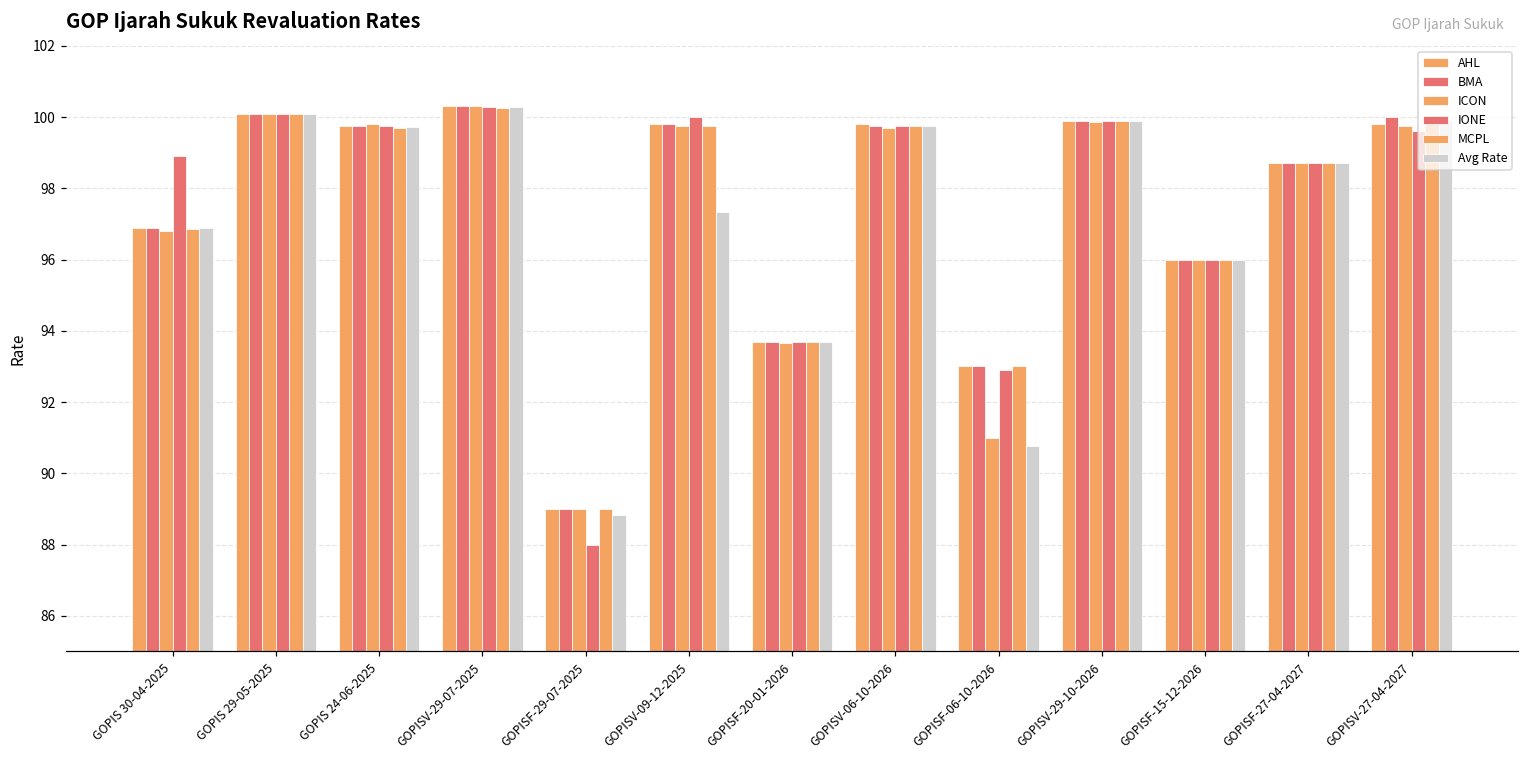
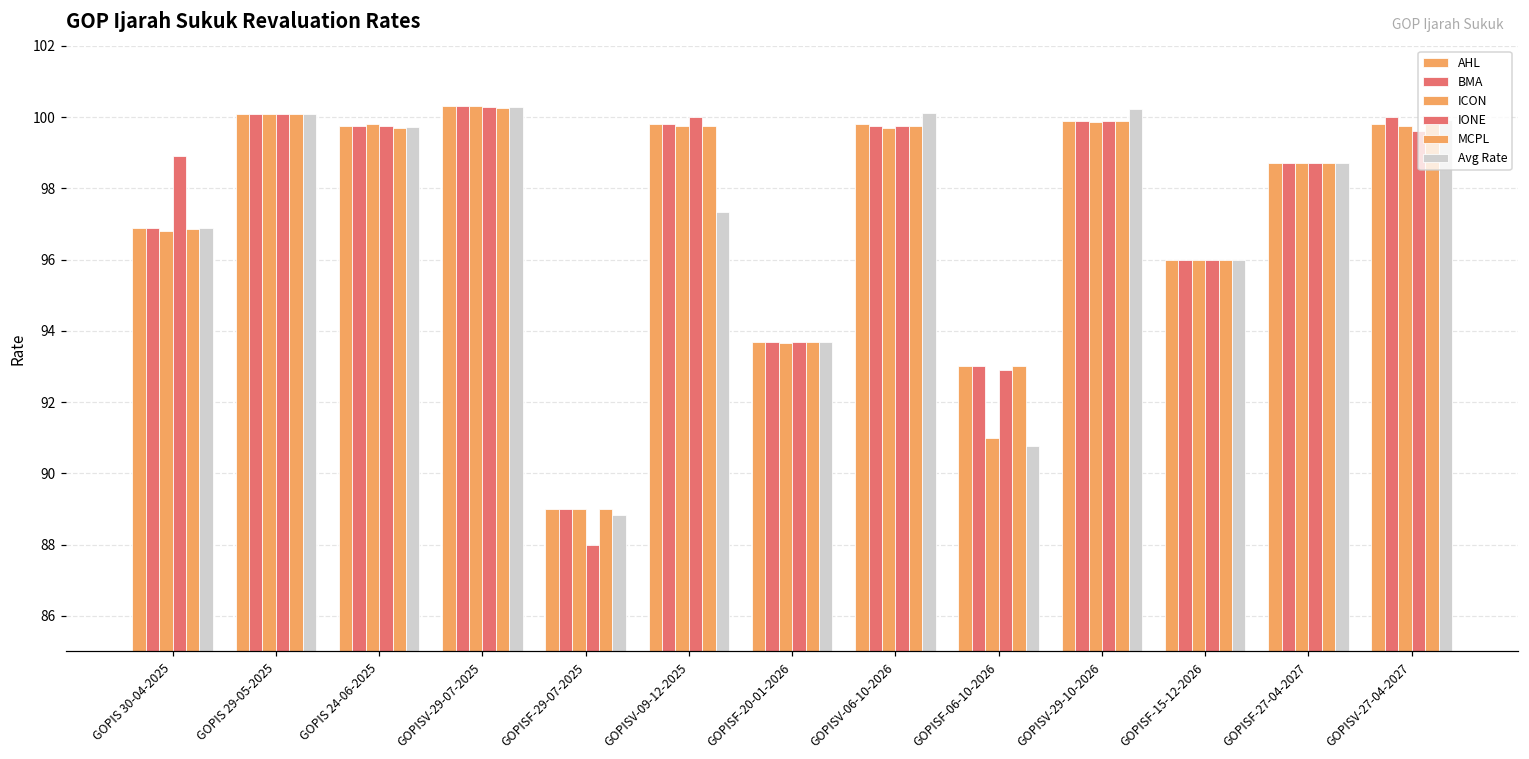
  {
    "Avg Rate": {
      "GOPIS 30-04-2025": 96.9,
      "GOPIS 29-05-2025": 100.1,
      "GOPIS 24-06-2025": 99.7,
      "GOPISV-29-07-2025": 100.3,
      "GOPISF-29-07-2025": 88.8,
      "GOPISV-09-12-2025": 97.3,
      "GOPISF-20-01-2026": 93.7,
-     "GOPISV-06-10-2026": 99.8,
+     "GOPISV-06-10-2026": 100.1,
      "GOPISF-06-10-2026": 90.8,
-     "GOPISV-29-10-2026": 99.9,
+     "GOPISV-29-10-2026": 100.2,
      "GOPISF-15-12-2026": 96.0,
      "GOPISF-27-04-2027": 98.7
    }
  }
